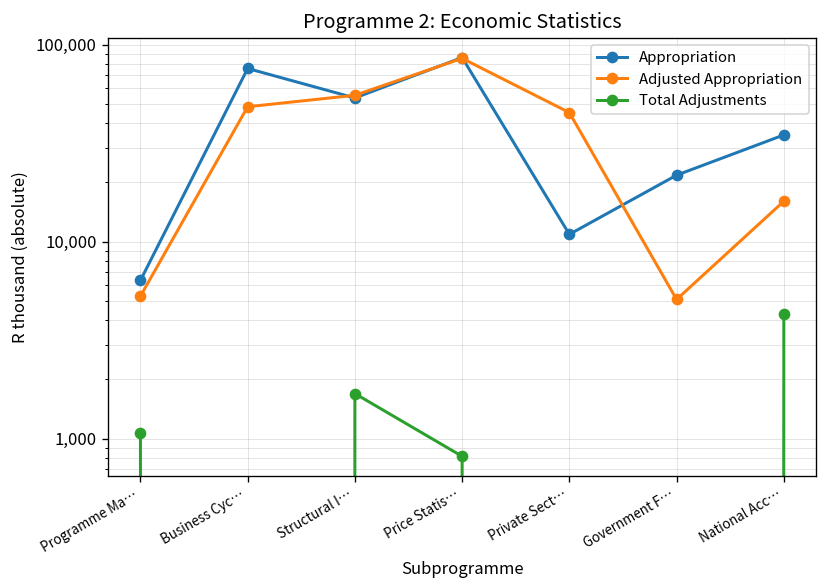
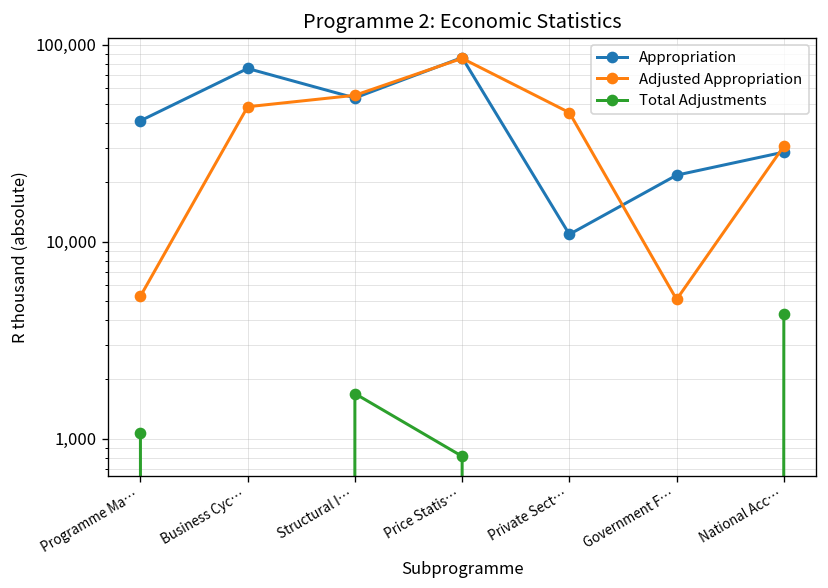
  {
    "Appropriation": {
-     "Programme Ma…": "6,400",
+     "Programme Ma…": "41,000",
      "Business Cyc…": "80,000",
      "Private Sect…": "11,000",
      "Government F…": "22,000",
-     "National Acc…": "35,000"
+     "National Acc…": "28,000"
    },
    "Adjusted Appropriation": {
      "Programme Ma…": "5,300",
      "Business Cyc…": "48,000",
      "Private Sect…": "45,000",
      "Government F…": "5,100",
-     "National Acc…": "16,000"
+     "National Acc…": "31,000"
    },
    "Total Adjustments": {
      "Programme Ma…": "1,100",
      "Structural I…": "1,700",
      "Price Statis…": "800",
      "National Acc…": "4,300"
    }
  }
